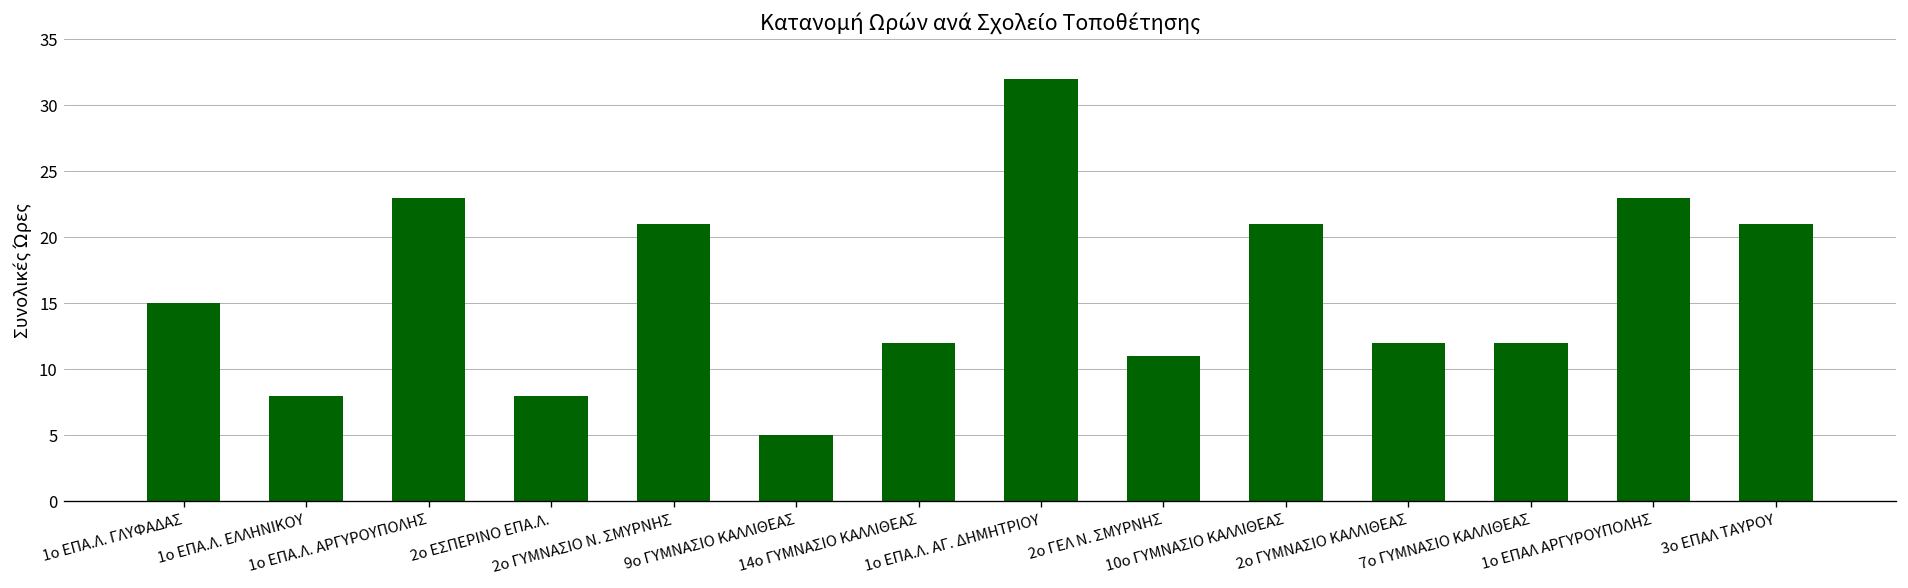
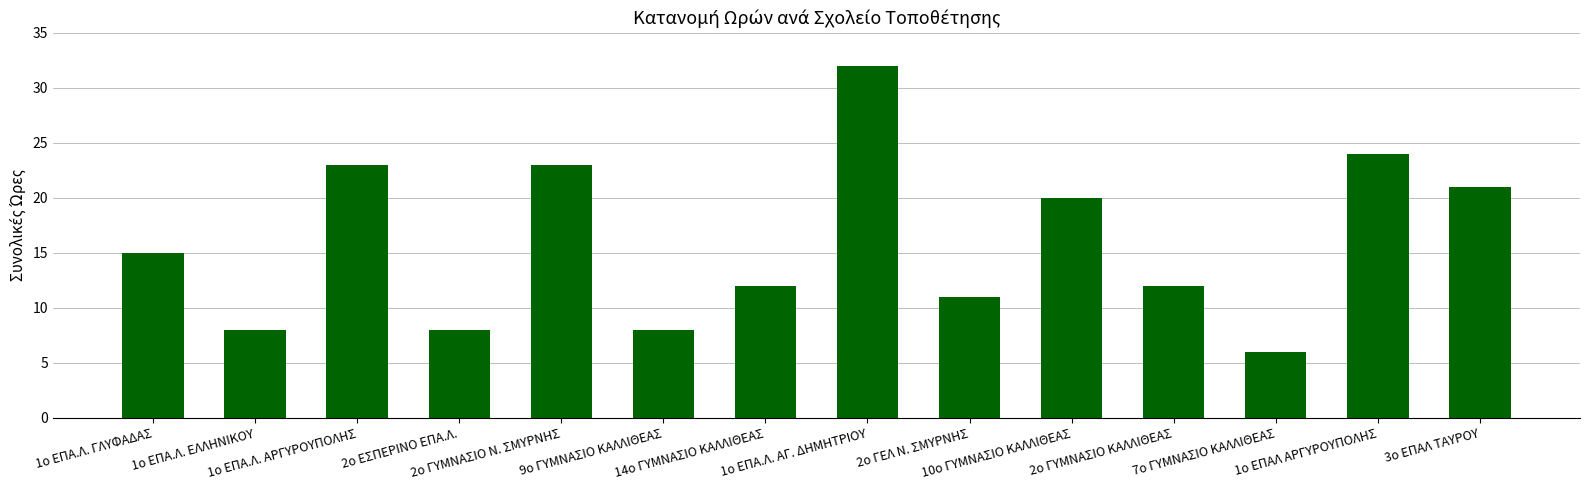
  {
    "1ο ΕΠΑ.Λ. ΓΛΥΦΑΔΑΣ": 15,
    "1ο ΕΠΑ.Λ. ΕΛΛΗΝΙΚΟΥ": 8,
    "1ο ΕΠΑ.Λ. ΑΡΓΥΡΟΥΠΟΛΗΣ": 23,
    "2ο ΕΣΠΕΡΙΝΟ ΕΠΑ.Λ.": 8,
-   "2ο ΓΥΜΝΑΣΙΟ Ν. ΣΜΥΡΝΗΣ": 21,
-   "9ο ΓΥΜΝΑΣΙΟ ΚΑΛΛΙΘΕΑΣ": 5,
+   "2ο ΓΥΜΝΑΣΙΟ Ν. ΣΜΥΡΝΗΣ": 23,
+   "9ο ΓΥΜΝΑΣΙΟ ΚΑΛΛΙΘΕΑΣ": 8,
    "14ο ΓΥΜΝΑΣΙΟ ΚΑΛΛΙΘΕΑΣ": 12,
    "1ο ΕΠΑ.Λ. ΑΓ. ΔΗΜΗΤΡΙΟΥ": 32,
    "2ο ΓΕΛ Ν. ΣΜΥΡΝΗΣ": 11,
-   "10ο ΓΥΜΝΑΣΙΟ ΚΑΛΛΙΘΕΑΣ": 21,
+   "10ο ΓΥΜΝΑΣΙΟ ΚΑΛΛΙΘΕΑΣ": 20,
    "2ο ΓΥΜΝΑΣΙΟ ΚΑΛΛΙΘΕΑΣ": 12,
-   "7ο ΓΥΜΝΑΣΙΟ ΚΑΛΛΙΘΕΑΣ": 12,
-   "1ο ΕΠΑΛ ΑΡΓΥΡΟΥΠΟΛΗΣ": 23,
+   "7ο ΓΥΜΝΑΣΙΟ ΚΑΛΛΙΘΕΑΣ": 6,
+   "1ο ΕΠΑΛ ΑΡΓΥΡΟΥΠΟΛΗΣ": 24,
    "3ο ΕΠΑΛ ΤΑΥΡΟΥ": 21
  }
